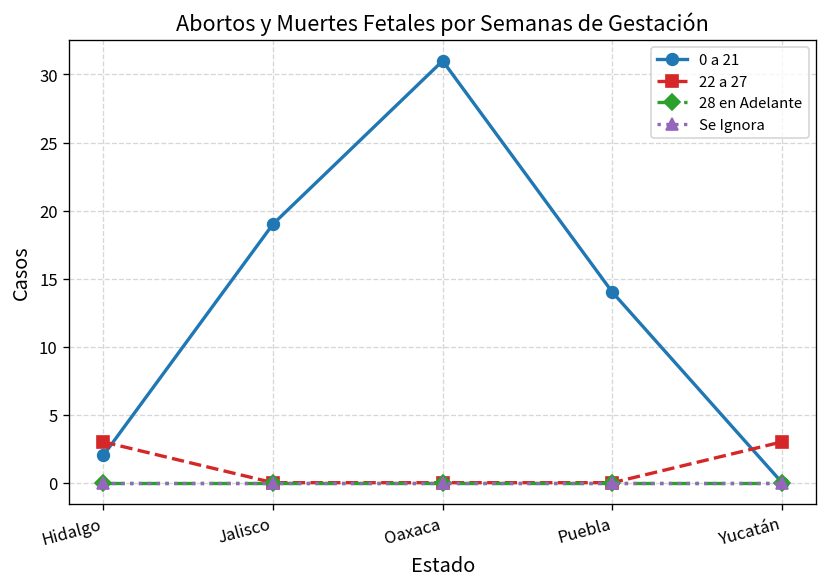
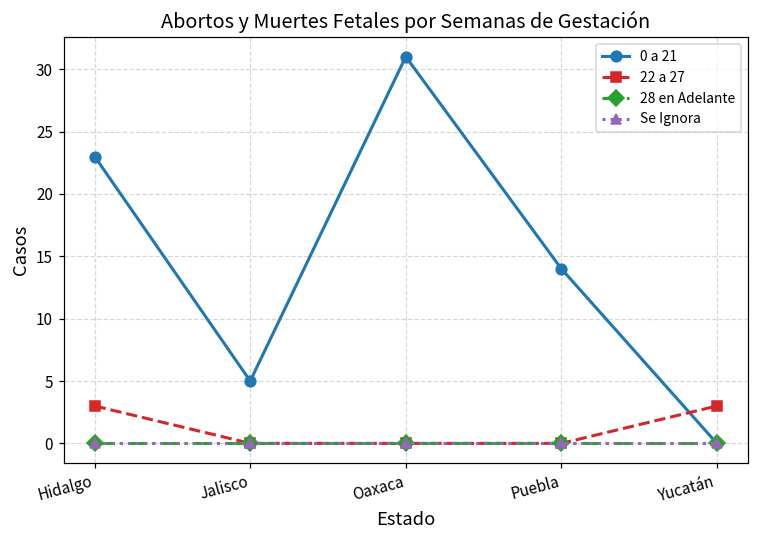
  {
    "0 a 21": {
-     "Hidalgo": 2,
-     "Jalisco": 19,
+     "Hidalgo": 23,
+     "Jalisco": 5,
      "Oaxaca": 31,
      "Puebla": 14
    },
    "22 a 27": {
      "Hidalgo": 3,
      "Yucatán": 3
    },
    "Se Ignora": {
      "Hidalgo": 0
    }
  }
